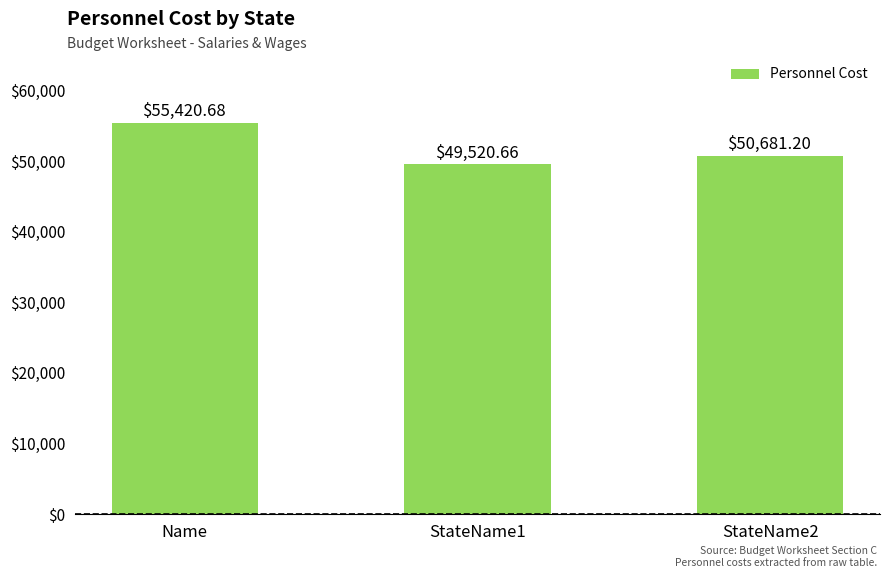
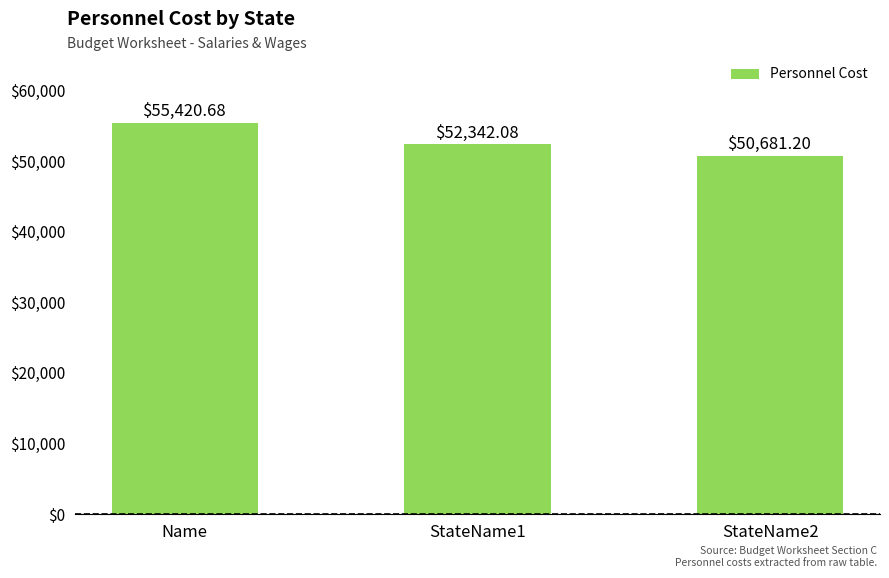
  {
    "Name": "$55,420.68",
-   "StateName1": "$49,520.66",
+   "StateName1": "$52,342.08",
    "StateName2": "$50,681.20"
  }
